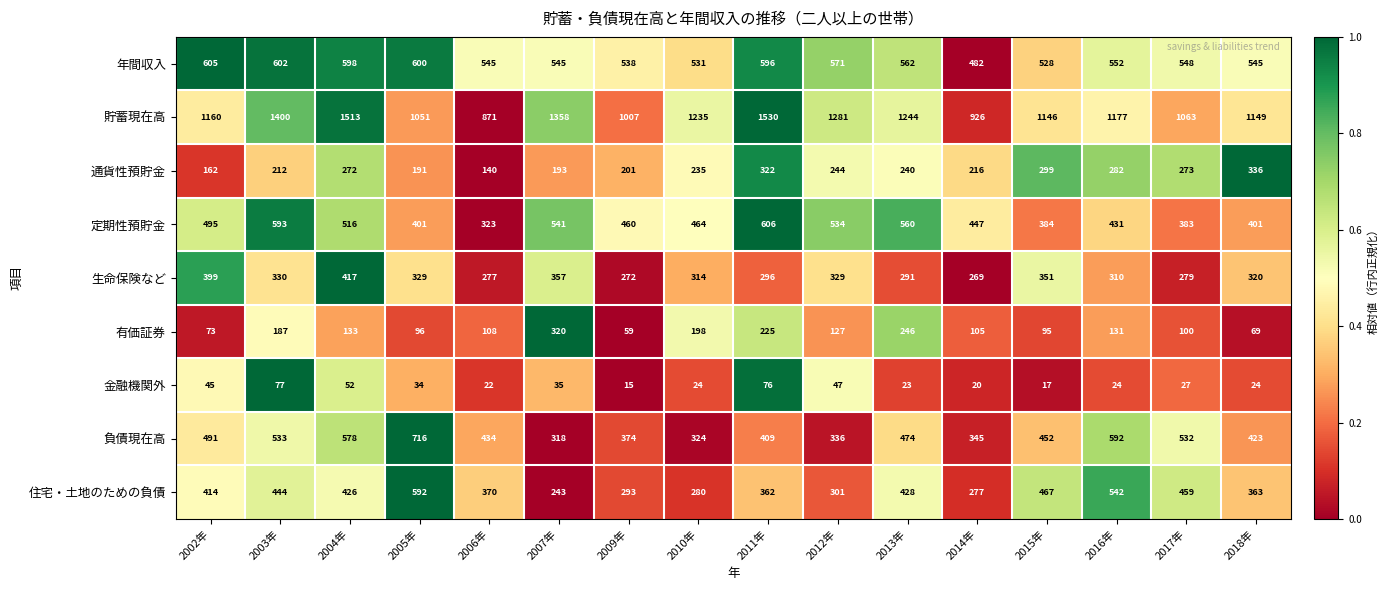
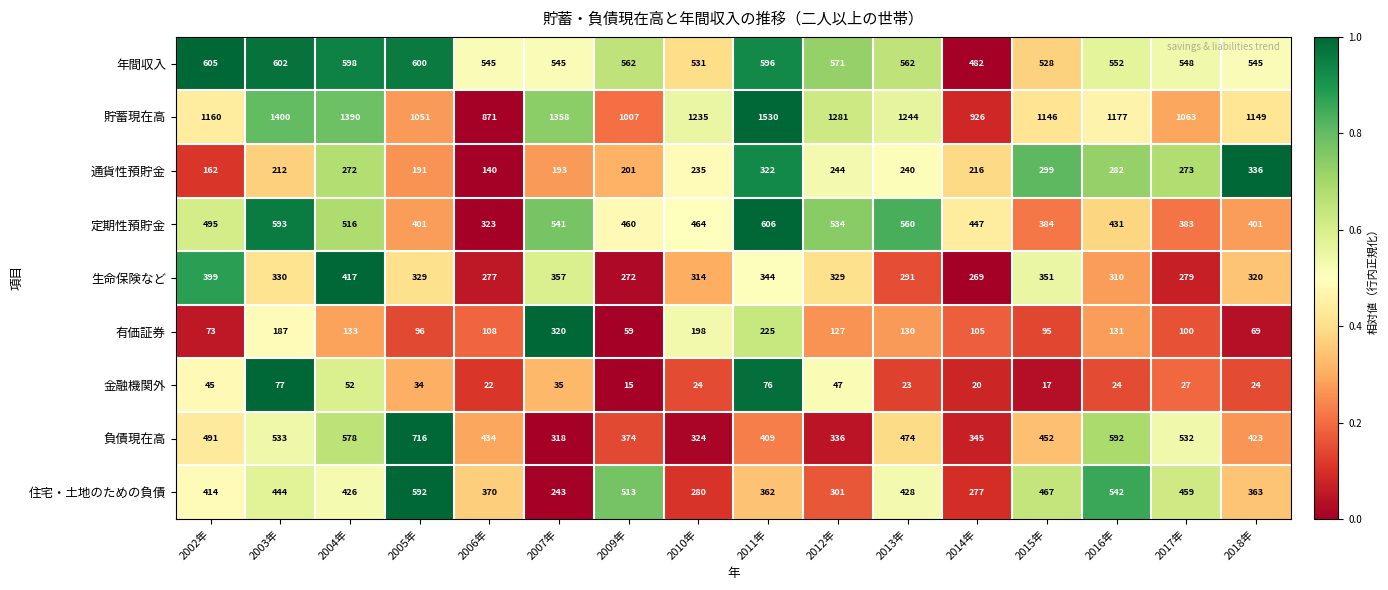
  {
    "年間収入": {
      "2002年": 605,
      "2003年": 602,
      "2004年": 598,
      "2005年": 600,
      "2006年": 545,
      "2007年": 545,
-     "2009年": 538,
+     "2009年": 562,
      "2010年": 531,
      "2011年": 596,
      "2012年": 571,
      "2013年": 562,
      "2014年": 482,
      "2015年": 528,
      "2016年": 552,
      "2017年": 548
    },
    "貯蓄現在高": {
      "2002年": 1160,
      "2003年": 1400,
-     "2004年": 1513,
+     "2004年": 1390,
      "2005年": 1051,
      "2006年": 871,
      "2007年": 1358,
      "2009年": 1007,
      "2010年": 1235,
      "2011年": 1530,
      "2012年": 1281,
      "2013年": 1244,
      "2014年": 926,
      "2015年": 1146,
      "2016年": 1177,
      "2017年": 1063,
      "2018年": 1149
    },
    "通貨性預貯金": {
      "2002年": 162,
      "2003年": 212,
      "2004年": 272,
      "2005年": 191,
      "2006年": 140,
      "2007年": 193,
      "2009年": 201,
      "2010年": 235,
      "2011年": 322,
      "2012年": 244,
      "2013年": 240,
      "2014年": 216,
      "2015年": 299,
      "2016年": 282,
      "2017年": 273,
      "2018年": 336
    },
    "定期性預貯金": {
      "2002年": 495,
      "2003年": 593,
      "2004年": 516,
      "2005年": 401,
      "2006年": 323,
      "2007年": 541,
      "2009年": 460,
      "2010年": 464,
      "2011年": 606,
      "2012年": 534,
      "2013年": 560,
      "2014年": 447,
      "2015年": 384,
      "2016年": 431,
      "2017年": 383,
      "2018年": 401
    },
    "生命保険など": {
      "2002年": 399,
      "2003年": 330,
      "2004年": 417,
      "2005年": 329,
      "2006年": 277,
      "2007年": 357,
      "2009年": 272,
      "2010年": 314,
-     "2011年": 296,
+     "2011年": 344,
      "2012年": 329,
      "2013年": 291,
      "2014年": 269,
      "2015年": 351,
      "2016年": 310,
      "2017年": 279,
      "2018年": 320
    },
    "有価証券": {
      "2002年": 73,
      "2003年": 187,
      "2004年": 133,
      "2005年": 96,
      "2006年": 108,
      "2007年": 320,
      "2009年": 59,
      "2010年": 198,
      "2011年": 225,
      "2012年": 127,
-     "2013年": 246,
+     "2013年": 130,
      "2014年": 105,
      "2015年": 95,
      "2016年": 131,
      "2017年": 100,
      "2018年": 69
    },
    "金融機関外": {
      "2002年": 45,
      "2003年": 77,
      "2004年": 52,
      "2005年": 34,
      "2006年": 22,
      "2007年": 35,
      "2009年": 15,
      "2010年": 24,
      "2011年": 76,
      "2012年": 47,
      "2013年": 23,
      "2014年": 20,
      "2015年": 17,
      "2016年": 24,
      "2017年": 27,
      "2018年": 24
    },
    "負債現在高": {
      "2002年": 491,
      "2003年": 533,
      "2004年": 578,
      "2005年": 716,
      "2006年": 434,
      "2007年": 318,
      "2009年": 374,
      "2010年": 324,
      "2011年": 409,
      "2012年": 336,
      "2013年": 474,
      "2014年": 345,
      "2015年": 452,
      "2016年": 592,
      "2017年": 532,
      "2018年": 423
    },
    "住宅・土地のための負債": {
      "2002年": 414,
      "2003年": 444,
      "2004年": 426,
      "2005年": 592,
      "2006年": 370,
      "2007年": 243,
-     "2009年": 293,
+     "2009年": 513,
      "2010年": 280,
      "2011年": 362,
      "2012年": 301,
      "2013年": 428,
      "2014年": 277,
      "2015年": 467,
      "2016年": 542,
      "2017年": 459,
      "2018年": 363
    }
  }
